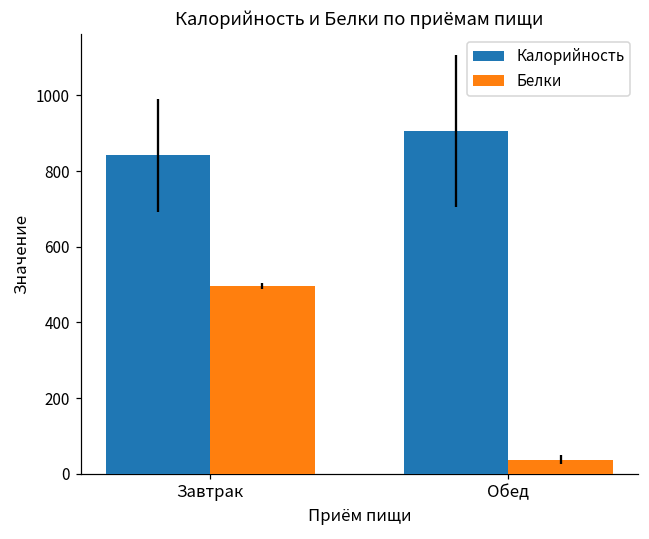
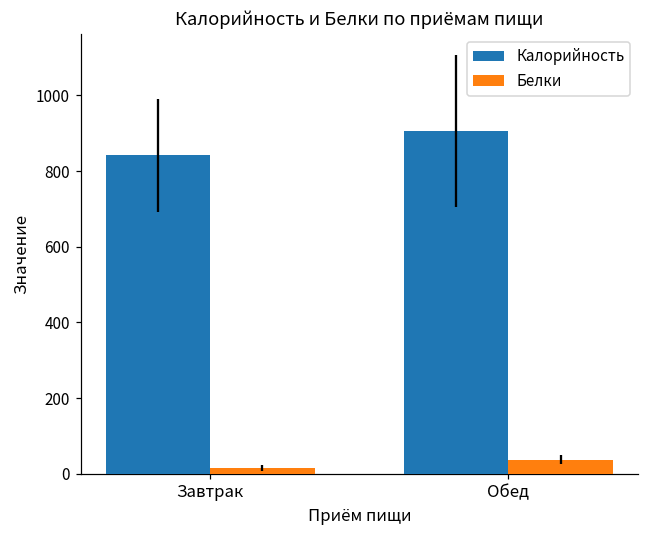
  {
    "Калорийность": {
      "Завтрак": 840,
      "Обед": 910
    },
    "Белки": {
-     "Завтрак": 500,
+     "Завтрак": 20,
      "Обед": 40
    }
  }
